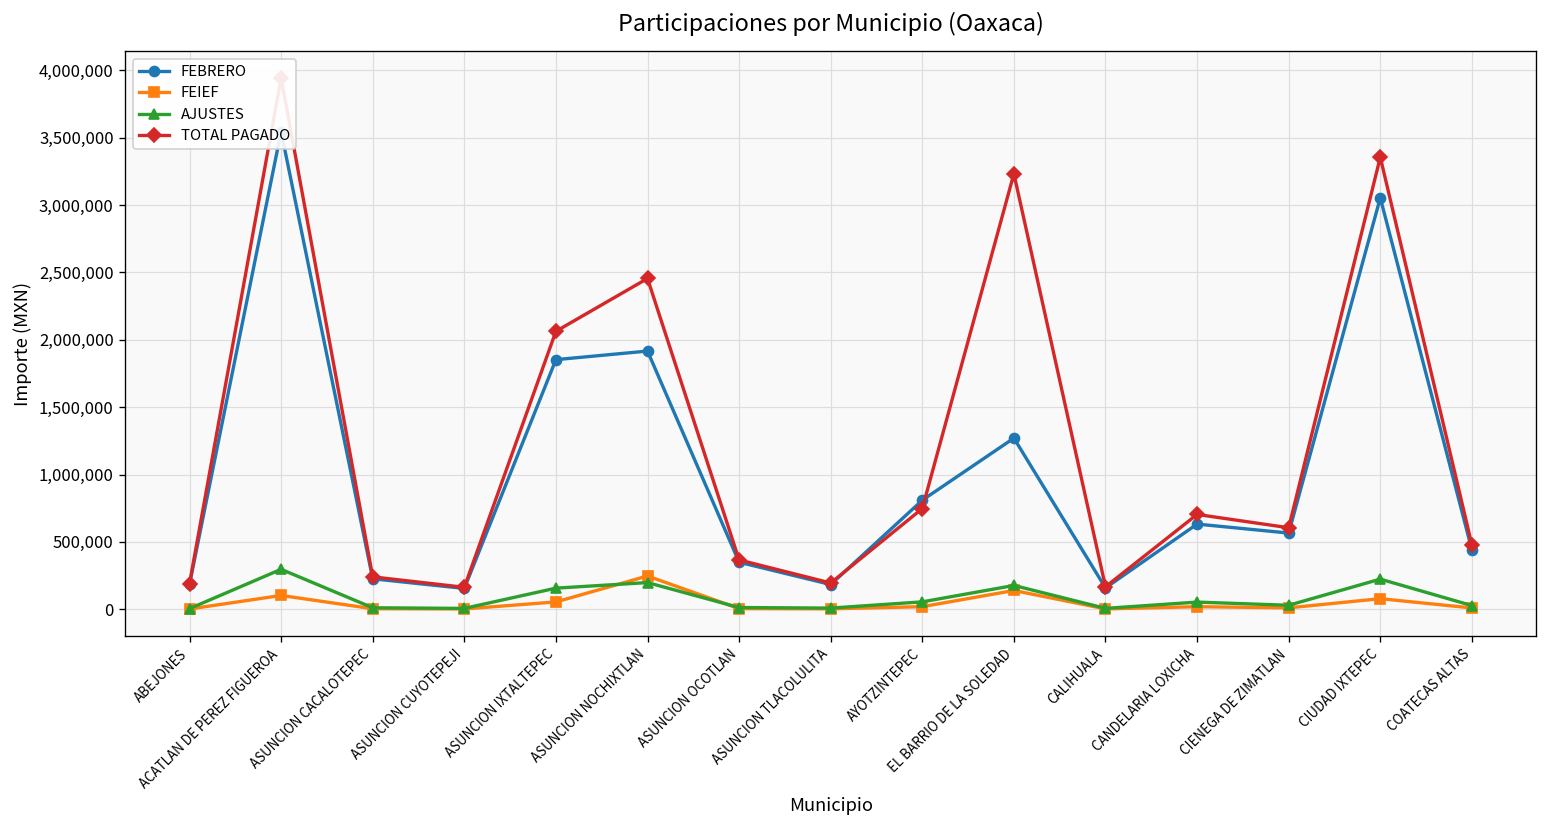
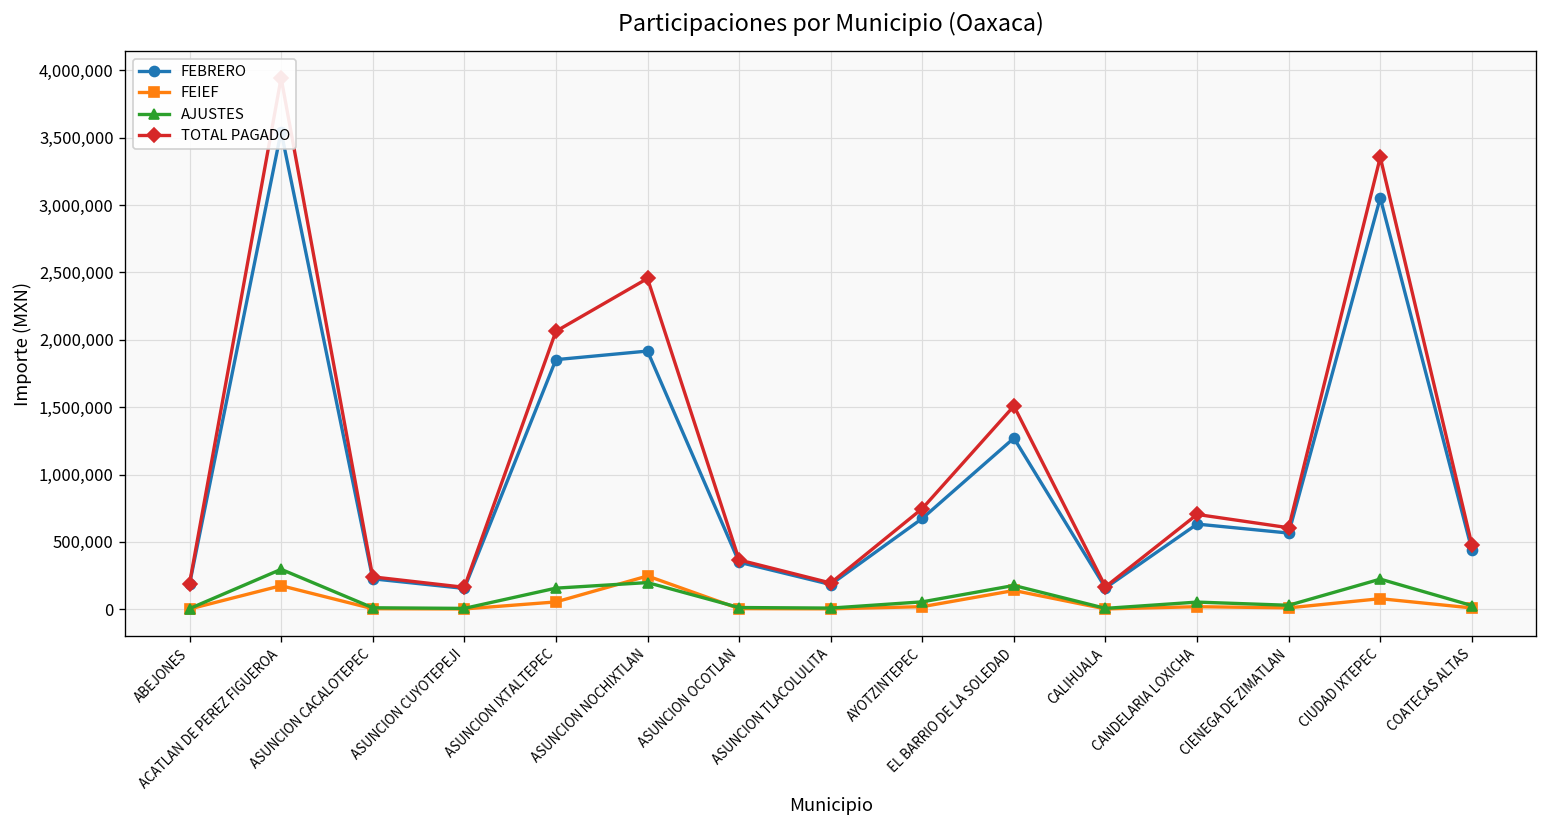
  {
    "FEBRERO": {
      "ASUNCION IXTALTEPEC": "1,850,000",
      "ASUNCION NOCHIXTLAN": "1,920,000",
-     "AYOTZINTEPEC": "810,000",
+     "AYOTZINTEPEC": "670,000",
      "EL BARRIO DE LA SOLEDAD": "1,270,000",
      "CANDELARIA LOXICHA": "630,000",
      "CIENEGA DE ZIMATLAN": "570,000",
      "CIUDAD IXTEPEC": "3,050,000",
      "COATECAS ALTAS": "440,000"
    },
    "FEIEF": {
-     "ACATLAN DE PEREZ FIGUEROA": "100,000",
+     "ACATLAN DE PEREZ FIGUEROA": "170,000",
      "ASUNCION IXTALTEPEC": "50,000",
      "ASUNCION NOCHIXTLAN": "250,000",
      "AYOTZINTEPEC": "20,000",
      "EL BARRIO DE LA SOLEDAD": "140,000",
      "CANDELARIA LOXICHA": "20,000",
      "CIUDAD IXTEPEC": "80,000"
    },
    "AJUSTES": {
      "ACATLAN DE PEREZ FIGUEROA": "300,000",
      "ASUNCION IXTALTEPEC": "160,000",
      "ASUNCION NOCHIXTLAN": "200,000",
      "AYOTZINTEPEC": "50,000",
      "EL BARRIO DE LA SOLEDAD": "180,000",
      "CANDELARIA LOXICHA": "50,000",
      "CIUDAD IXTEPEC": "220,000"
    },
    "TOTAL PAGADO": {
      "ASUNCION IXTALTEPEC": "2,060,000",
      "ASUNCION NOCHIXTLAN": "2,460,000",
      "AYOTZINTEPEC": "750,000",
-     "EL BARRIO DE LA SOLEDAD": "3,230,000",
+     "EL BARRIO DE LA SOLEDAD": "1,510,000",
      "CANDELARIA LOXICHA": "700,000",
      "CIENEGA DE ZIMATLAN": "600,000",
      "CIUDAD IXTEPEC": "3,360,000",
      "COATECAS ALTAS": "480,000"
    }
  }
